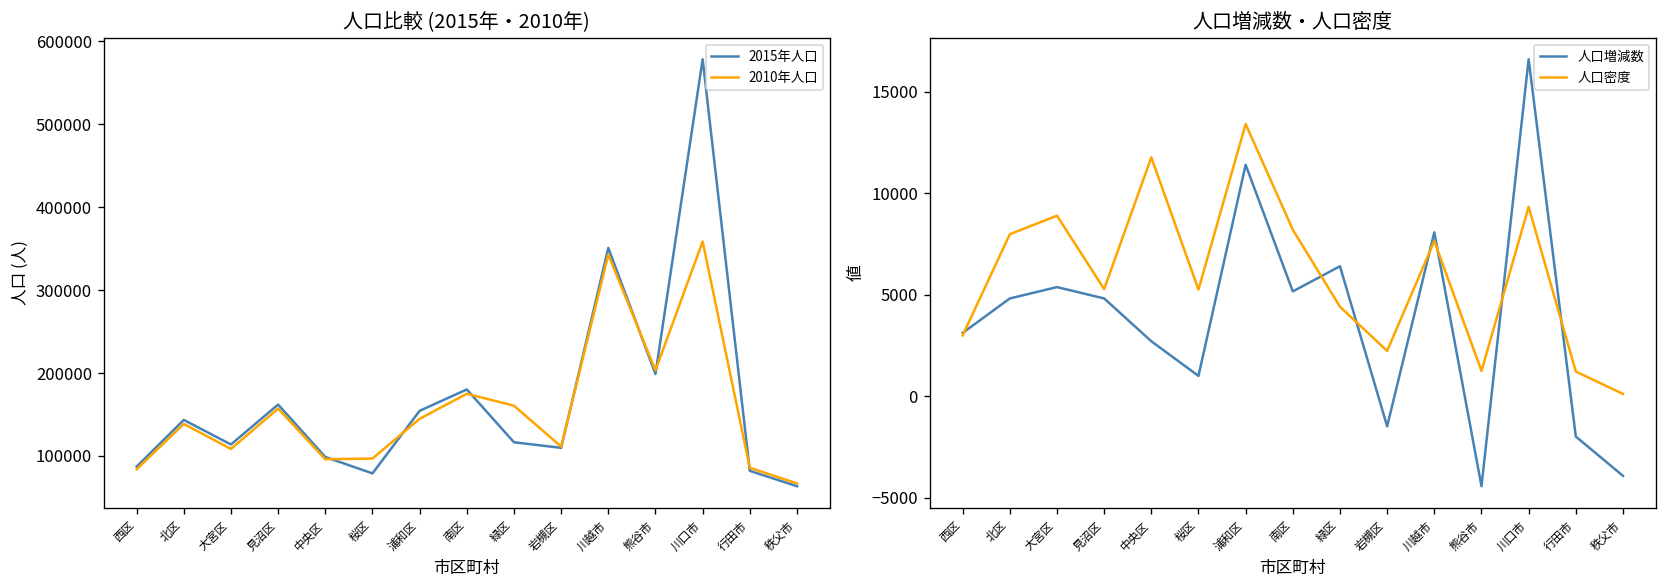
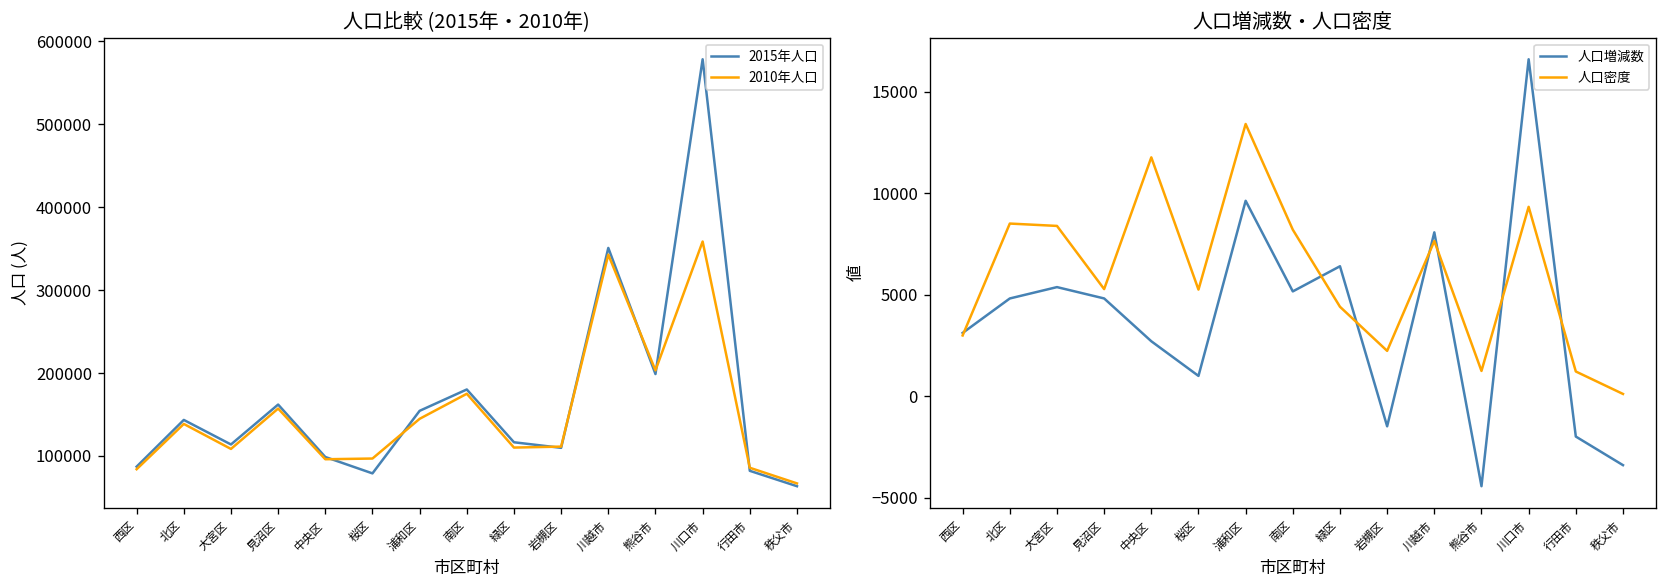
  {
    "人口比較 (2015年・2010年)": {
      "2015年人口": {
        "北区": 140000,
        "大宮区": 110000,
        "見沼区": 160000,
        "桜区": 80000,
        "浦和区": 150000,
        "南区": 180000,
        "緑区": 120000,
        "川越市": 350000,
        "熊谷市": 200000,
        "川口市": 580000
      },
      "2010年人口": {
        "北区": 140000,
        "大宮区": 110000,
        "見沼区": 160000,
        "桜区": 100000,
        "浦和区": 140000,
        "南区": 170000,
-       "緑区": 160000,
+       "緑区": 110000,
        "川越市": 340000,
        "熊谷市": 200000,
        "川口市": 360000
      }
    },
    "人口増減数・人口密度": {
      "人口増減数": {
        "北区": 4800,
        "大宮区": 5400,
        "見沼区": 4800,
        "中央区": 2700,
        "桜区": 1000,
-       "浦和区": 11400,
+       "浦和区": 9600,
        "南区": 5200,
        "緑区": 6400,
        "岩槻区": -1500,
        "川越市": 8100,
        "熊谷市": -4400,
        "川口市": 16600,
        "行田市": -2000,
-       "秩父市": -3900
+       "秩父市": -3400
      },
      "人口密度": {
-       "北区": 8000,
-       "大宮区": 8900,
+       "北区": 8500,
+       "大宮区": 8400,
        "見沼区": 5300,
        "中央区": 11800,
        "桜区": 5300,
        "浦和区": 13400,
        "南区": 8200,
        "緑区": 4400,
        "岩槻区": 2200,
        "川越市": 7600,
        "熊谷市": 1200,
        "川口市": 9300,
        "行田市": 1200,
        "秩父市": 100
      }
    }
  }
